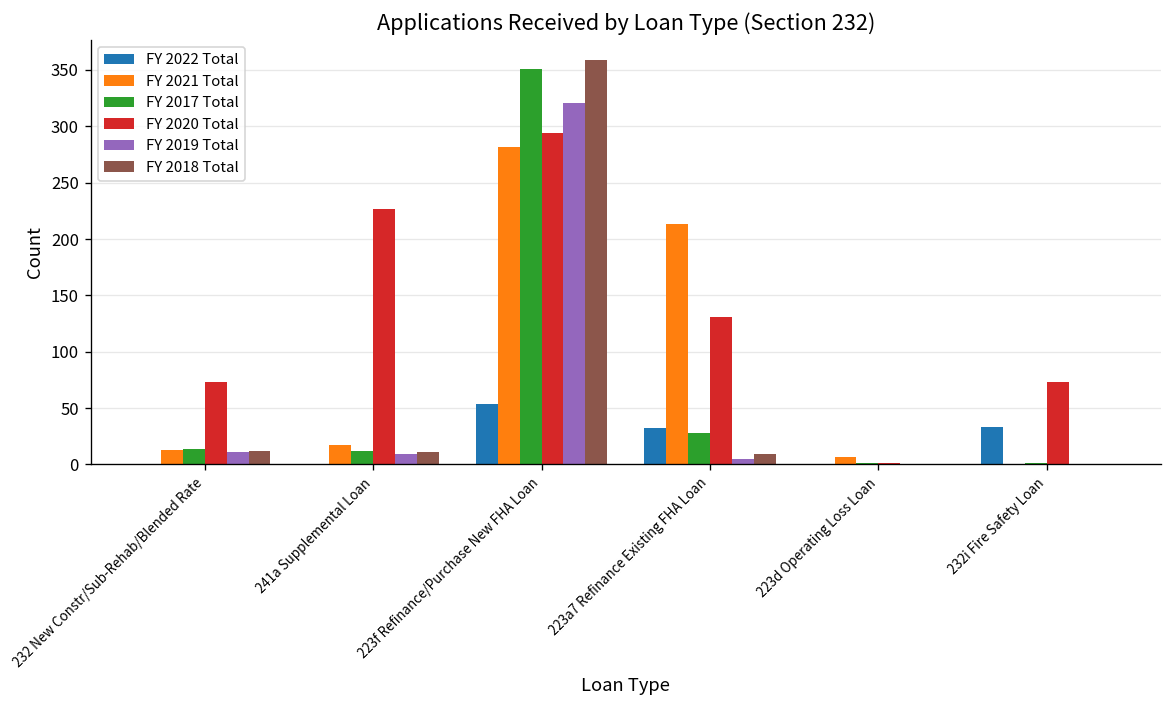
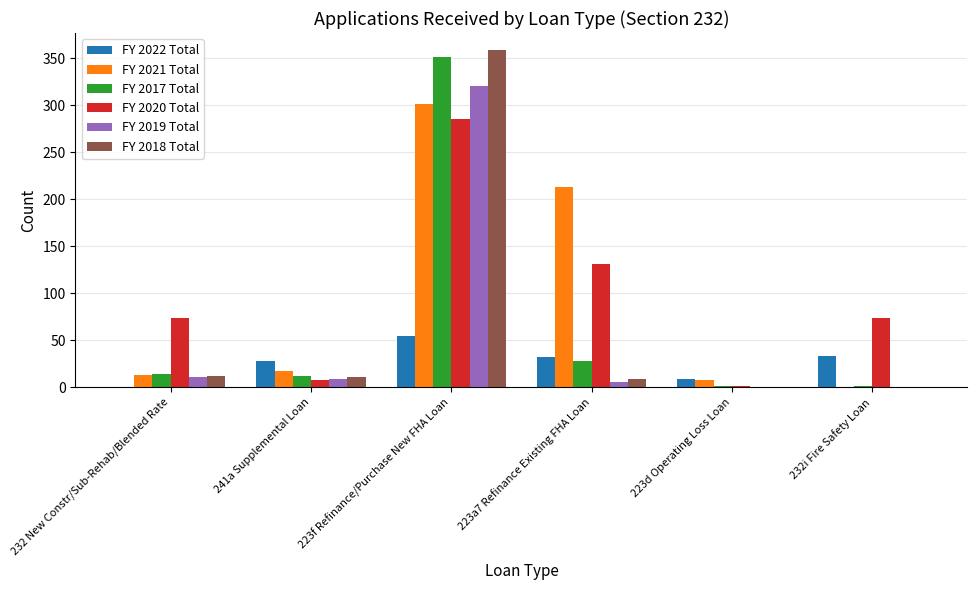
  {
    "FY 2022 Total": {
      "232 New Constr/Sub-Rehab/Blended Rate": 0,
-     "241a Supplemental Loan": 0,
+     "241a Supplemental Loan": 30,
      "223f Refinance/Purchase New FHA Loan": 50,
      "223a7 Refinance Existing FHA Loan": 30,
-     "223d Operating Loss Loan": 0,
+     "223d Operating Loss Loan": 10,
      "232i Fire Safety Loan": 30
    },
    "FY 2021 Total": {
      "232 New Constr/Sub-Rehab/Blended Rate": 10,
      "241a Supplemental Loan": 20,
-     "223f Refinance/Purchase New FHA Loan": 280,
+     "223f Refinance/Purchase New FHA Loan": 300,
      "223a7 Refinance Existing FHA Loan": 210,
      "223d Operating Loss Loan": 10,
      "232i Fire Safety Loan": 0
    },
    "FY 2017 Total": {
      "232 New Constr/Sub-Rehab/Blended Rate": 10,
      "241a Supplemental Loan": 10,
      "223f Refinance/Purchase New FHA Loan": 350,
      "223a7 Refinance Existing FHA Loan": 30
    },
    "FY 2020 Total": {
      "232 New Constr/Sub-Rehab/Blended Rate": 70,
-     "241a Supplemental Loan": 230,
-     "223f Refinance/Purchase New FHA Loan": 294,
+     "241a Supplemental Loan": 10,
+     "223f Refinance/Purchase New FHA Loan": 285,
      "223a7 Refinance Existing FHA Loan": 130,
      "232i Fire Safety Loan": 70
    },
    "FY 2019 Total": {
      "232 New Constr/Sub-Rehab/Blended Rate": 10,
      "241a Supplemental Loan": 10,
      "223f Refinance/Purchase New FHA Loan": 320,
      "223a7 Refinance Existing FHA Loan": 10,
      "223d Operating Loss Loan": 0,
      "232i Fire Safety Loan": 0
    },
    "FY 2018 Total": {
      "232 New Constr/Sub-Rehab/Blended Rate": 10,
      "241a Supplemental Loan": 10,
      "223f Refinance/Purchase New FHA Loan": 360,
      "223a7 Refinance Existing FHA Loan": 10,
      "223d Operating Loss Loan": 0,
      "232i Fire Safety Loan": 0
    }
  }
